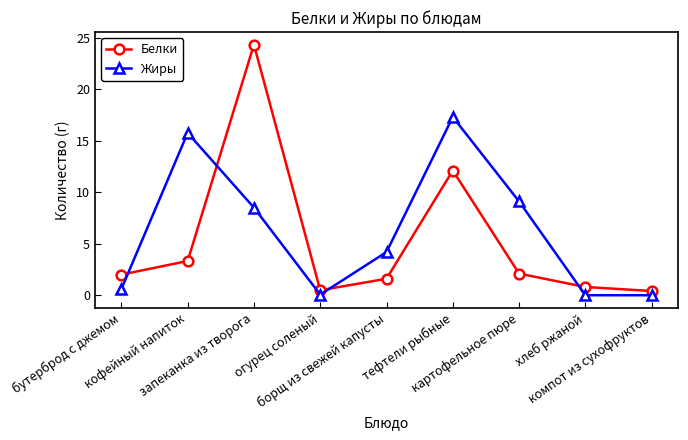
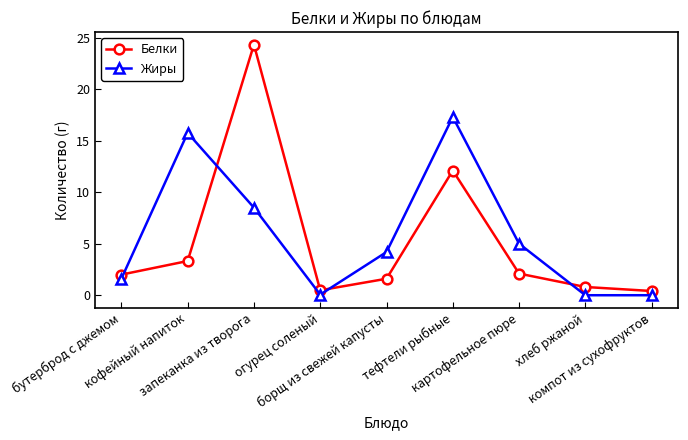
  {
    "Белки": {
      "бутерброд с джемом": 2.0,
      "кофейный напиток": 3.3,
      "запеканка из творога": 24.3,
      "огурец соленый": 0.5,
      "борщ из свежей капусты": 1.6,
      "тефтели рыбные": 12.1,
      "картофельное пюре": 2.1,
      "хлеб ржаной": 0.8,
      "компот из сухофруктов": 0.4
    },
    "Жиры": {
-     "бутерброд с джемом": 0.6,
+     "бутерброд с джемом": 1.6,
      "кофейный напиток": 15.8,
      "запеканка из творога": 8.5,
      "огурец соленый": 0.1,
      "борщ из свежей капусты": 4.2,
      "тефтели рыбные": 17.3,
-     "картофельное пюре": 9.1,
+     "картофельное пюре": 5.0,
      "хлеб ржаной": 0.0,
      "компот из сухофруктов": 0.0
    }
  }
